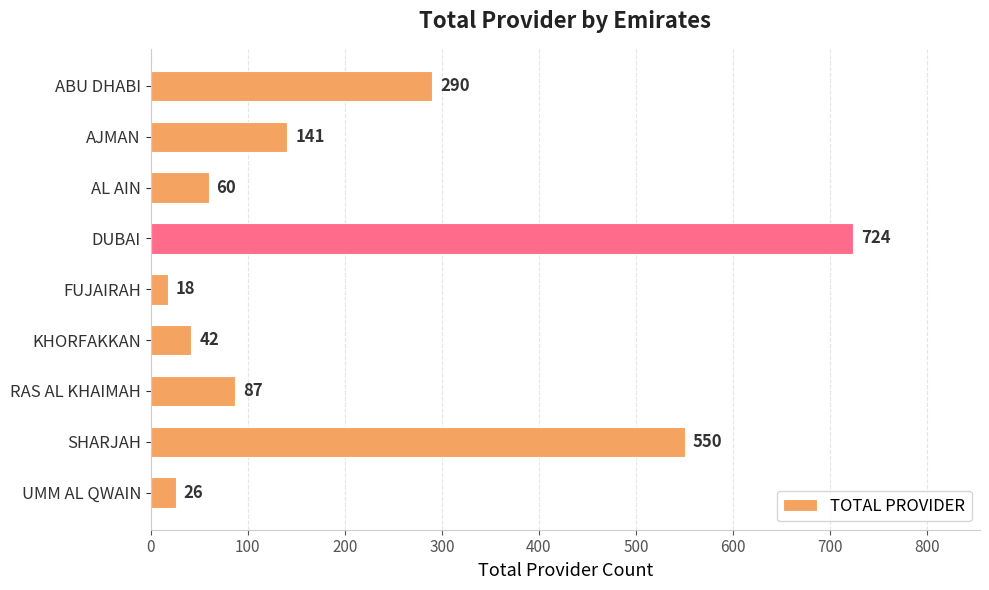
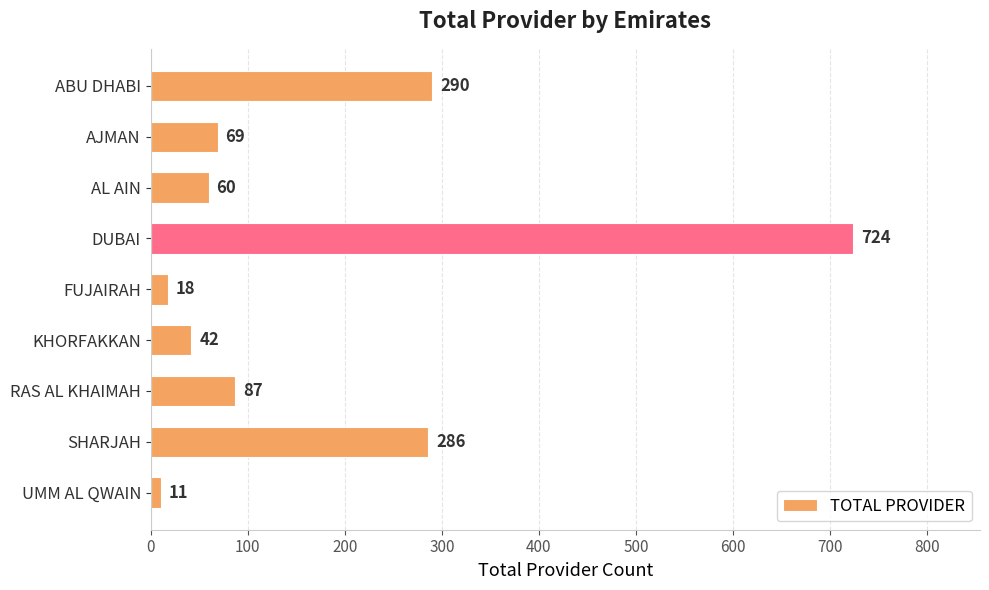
  {
    "ABU DHABI": 290,
-   "AJMAN": 141,
+   "AJMAN": 69,
    "AL AIN": 60,
    "DUBAI": 724,
    "FUJAIRAH": 18,
    "KHORFAKKAN": 42,
    "RAS AL KHAIMAH": 87,
-   "SHARJAH": 550,
-   "UMM AL QWAIN": 26
+   "SHARJAH": 286,
+   "UMM AL QWAIN": 11
  }
